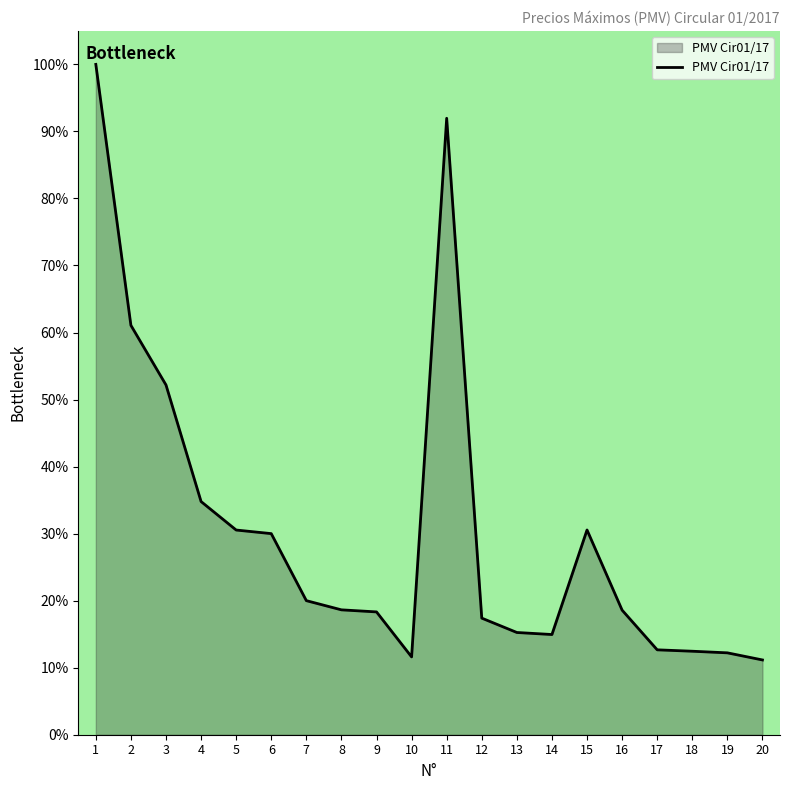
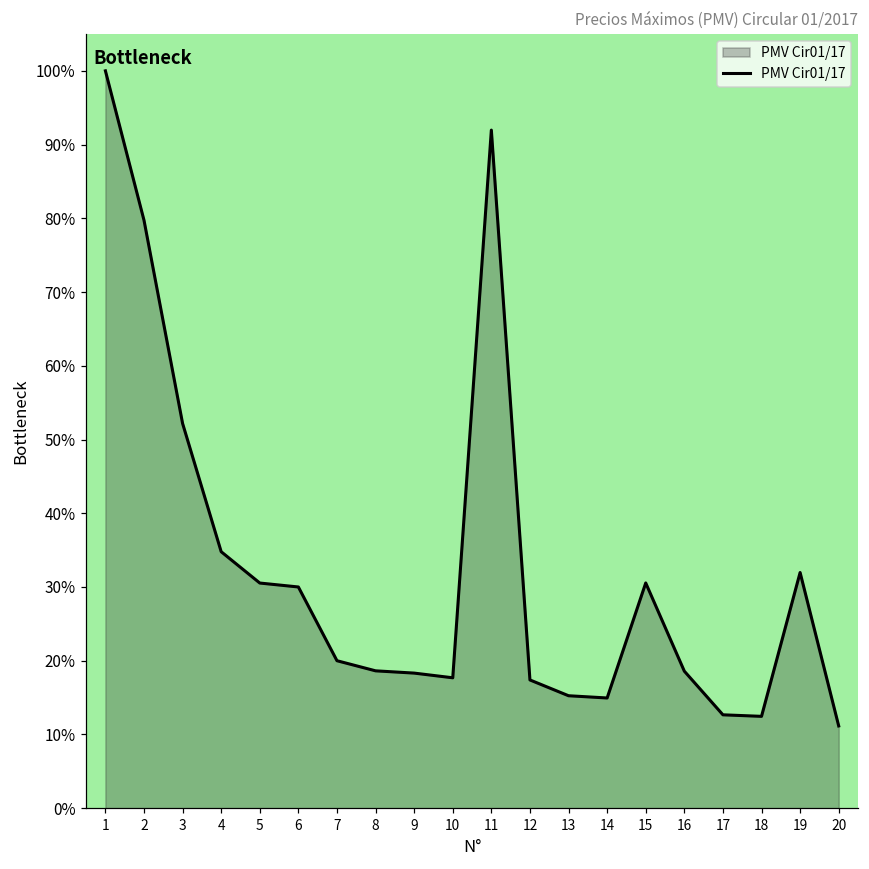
  {
    "1": "100%",
-   "2": "61%",
+   "2": "80%",
    "3": "52%",
    "4": "35%",
    "5": "31%",
    "6": "30%",
    "7": "20%",
    "8": "19%",
    "9": "18%",
-   "10": "12%",
+   "10": "18%",
    "11": "92%",
    "12": "17%",
    "13": "15%",
    "14": "15%",
    "15": "31%",
    "16": "19%",
    "17": "13%",
    "18": "12%",
-   "19": "12%",
+   "19": "32%",
    "20": "11%"
  }
